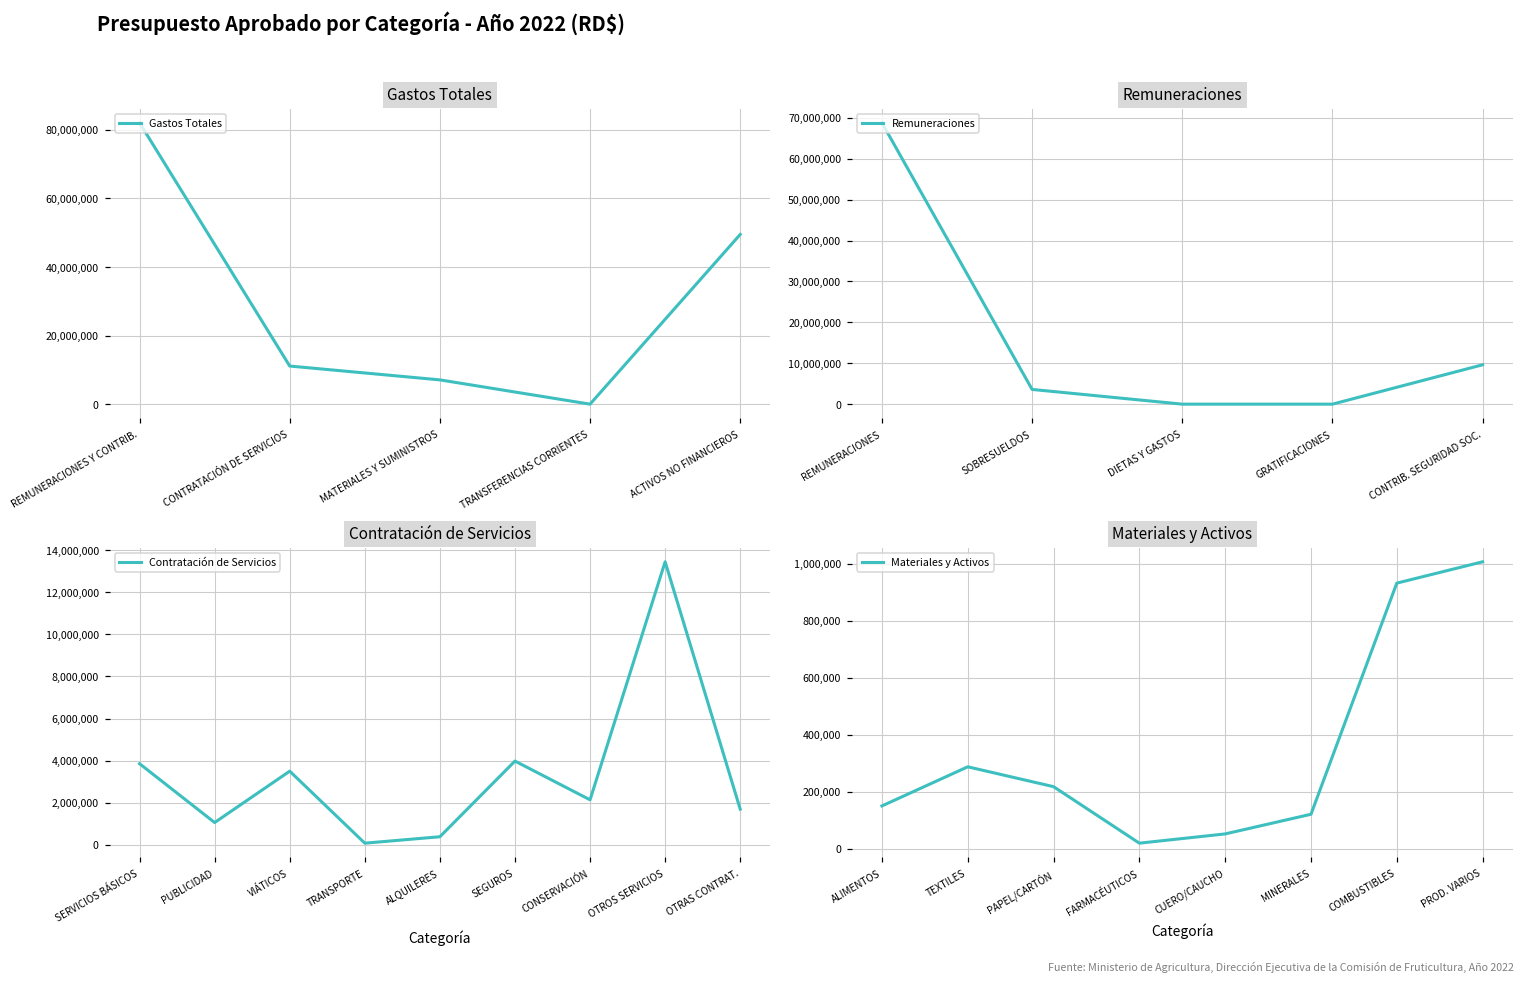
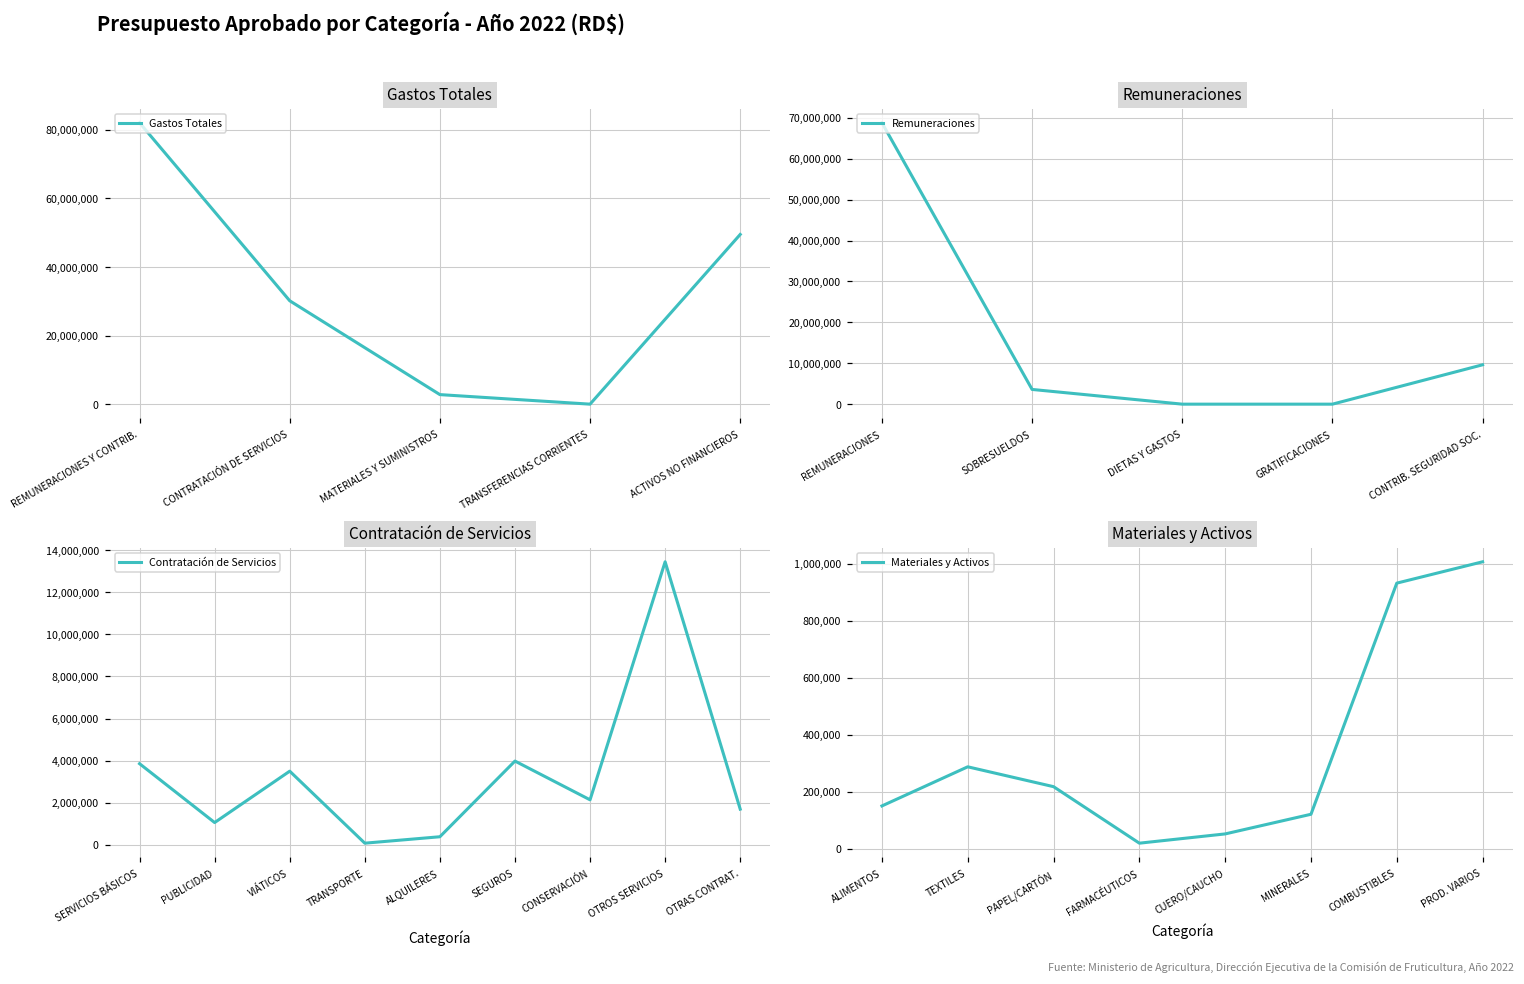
  {
    "Gastos Totales": {
-     "CONTRATACIÓN DE SERVICIOS": "11,000,000",
-     "MATERIALES Y SUMINISTROS": "7,000,000",
+     "CONTRATACIÓN DE SERVICIOS": "30,000,000",
+     "MATERIALES Y SUMINISTROS": "3,000,000",
      "TRANSFERENCIAS CORRIENTES": "0",
      "ACTIVOS NO FINANCIEROS": "49,000,000"
    },
    "Remuneraciones": {
      "SOBRESUELDOS": "4,000,000",
      "DIETAS Y GASTOS": "0",
      "GRATIFICACIONES": "0",
      "CONTRIB. SEGURIDAD SOC.": "10,000,000"
    },
    "Contratación de Servicios": {
      "SERVICIOS BÁSICOS": "3,900,000",
      "PUBLICIDAD": "1,100,000",
      "VIÁTICOS": "3,500,000",
      "TRANSPORTE": "100,000",
      "ALQUILERES": "400,000",
      "SEGUROS": "4,000,000",
      "CONSERVACIÓN": "2,100,000",
      "OTROS SERVICIOS": "13,400,000",
      "OTRAS CONTRAT.": "1,700,000"
    },
    "Materiales y Activos": {
      "ALIMENTOS": "150,000",
      "TEXTILES": "290,000",
      "PAPEL/CARTÓN": "220,000",
      "FARMACÉUTICOS": "20,000",
      "CUERO/CAUCHO": "50,000",
      "MINERALES": "120,000",
      "COMBUSTIBLES": "930,000",
      "PROD. VARIOS": "1,010,000"
    }
  }
